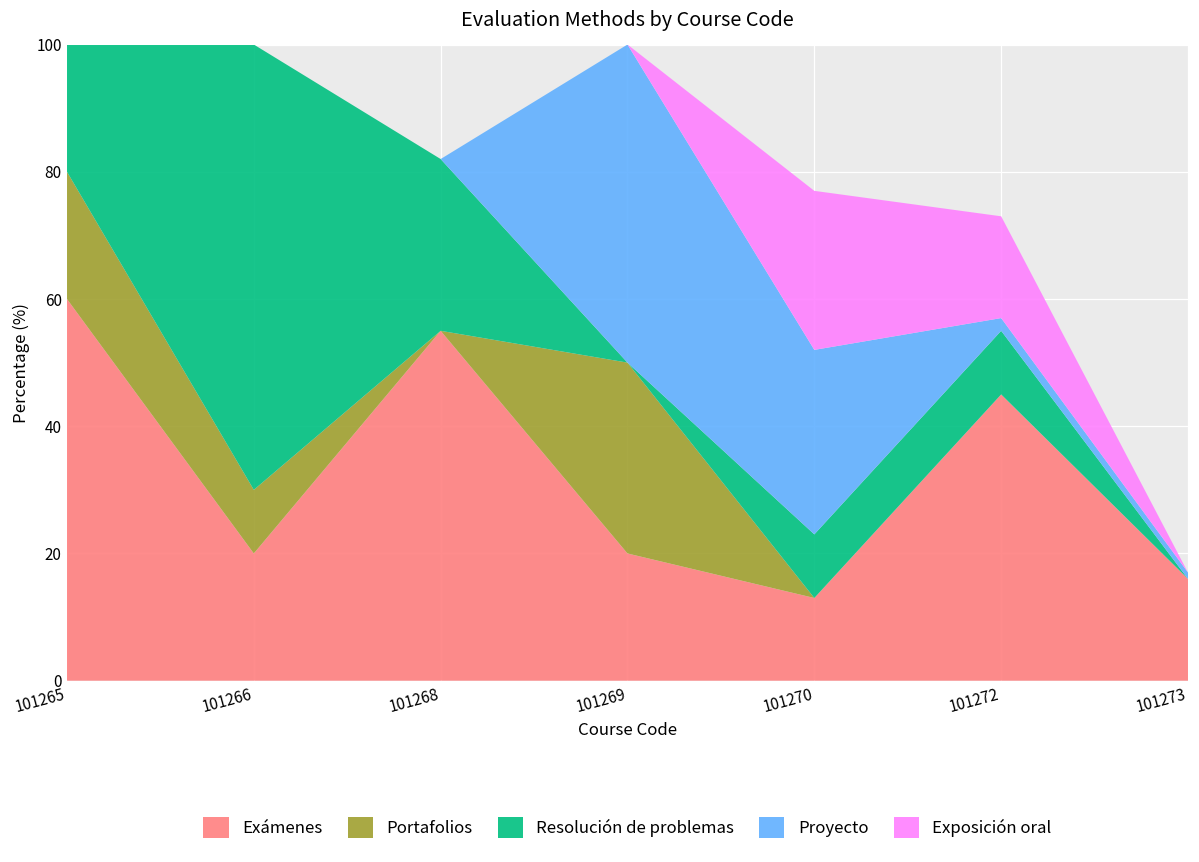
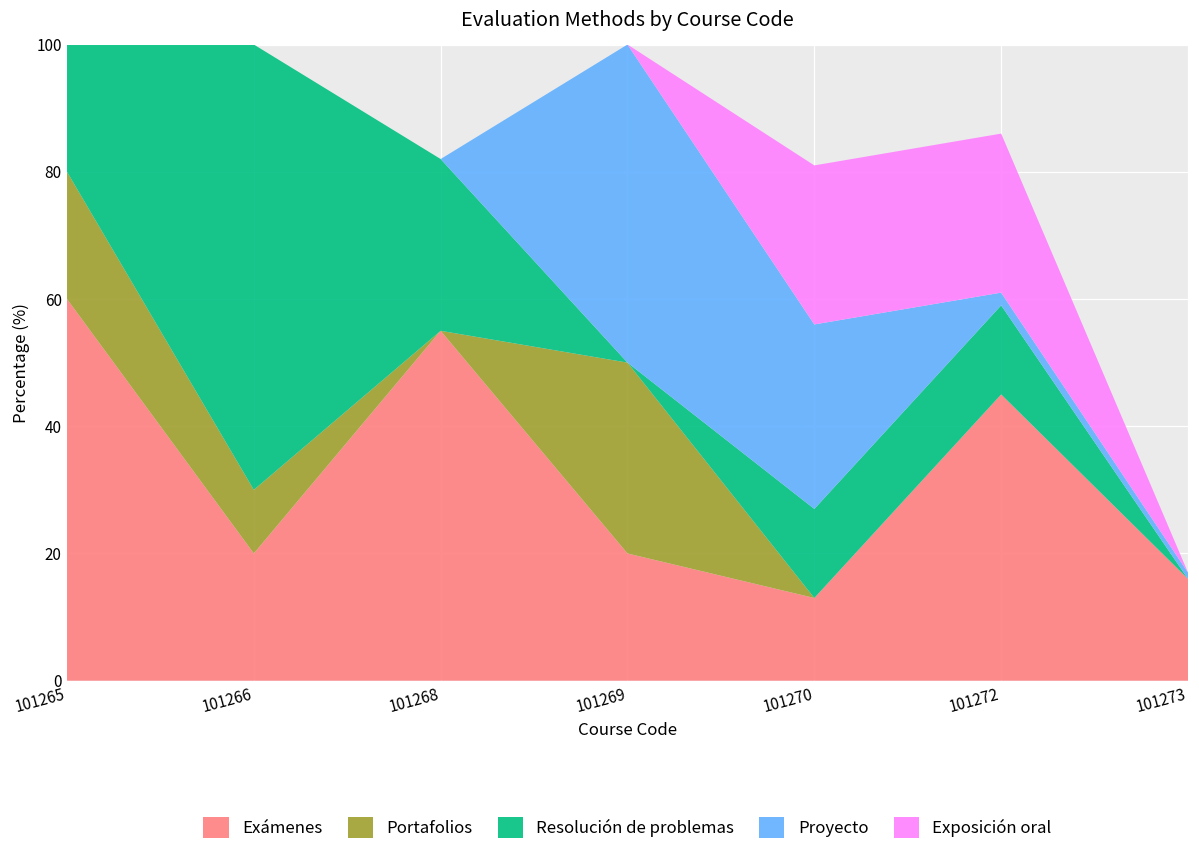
  {
    "Exámenes": {
      "101265": 60,
      "101266": 20,
      "101269": 20
    },
    "Portafolios": {
      "101265": 20,
      "101266": 10
    },
    "Resolución de problemas": {
-     "101270": 10,
-     "101272": 10
+     "101270": 14,
+     "101272": 14
    },
    "Proyecto": {
      "101270": 29,
      "101272": 2
    },
    "Exposición oral": {
      "101270": 25,
-     "101272": 16
+     "101272": 25
    }
  }
